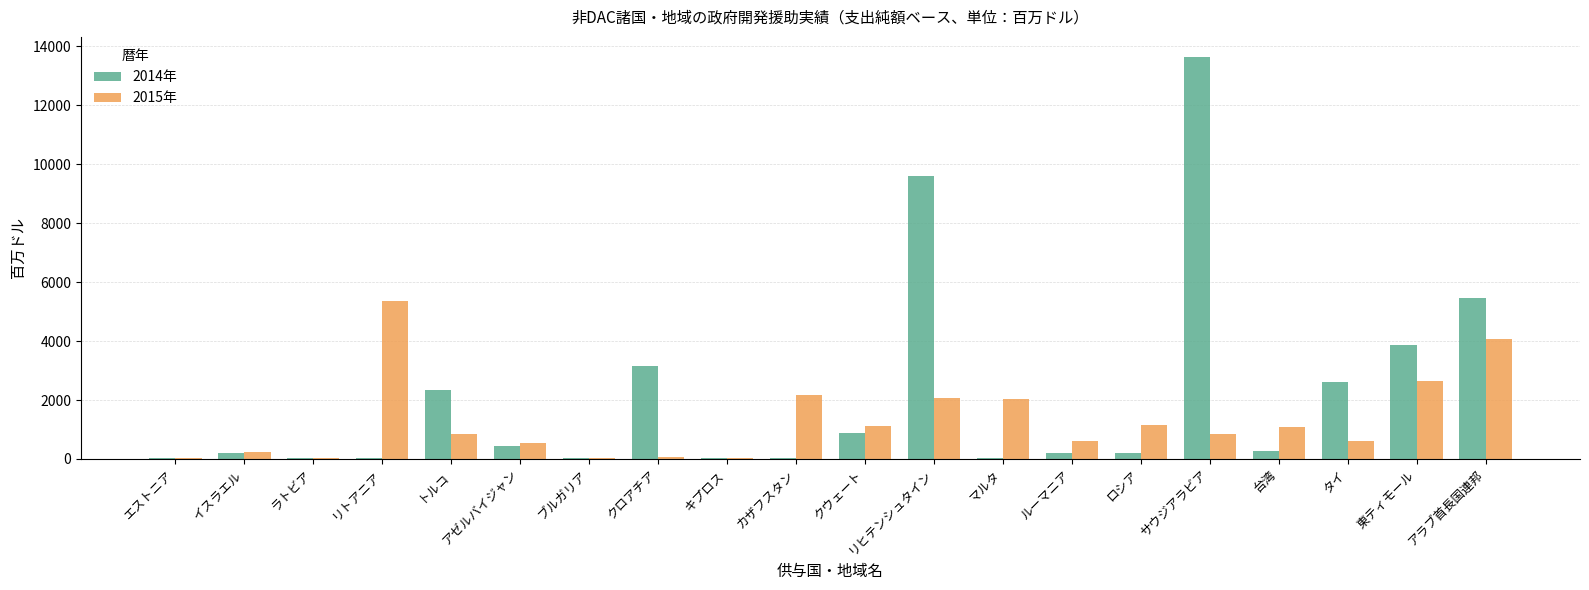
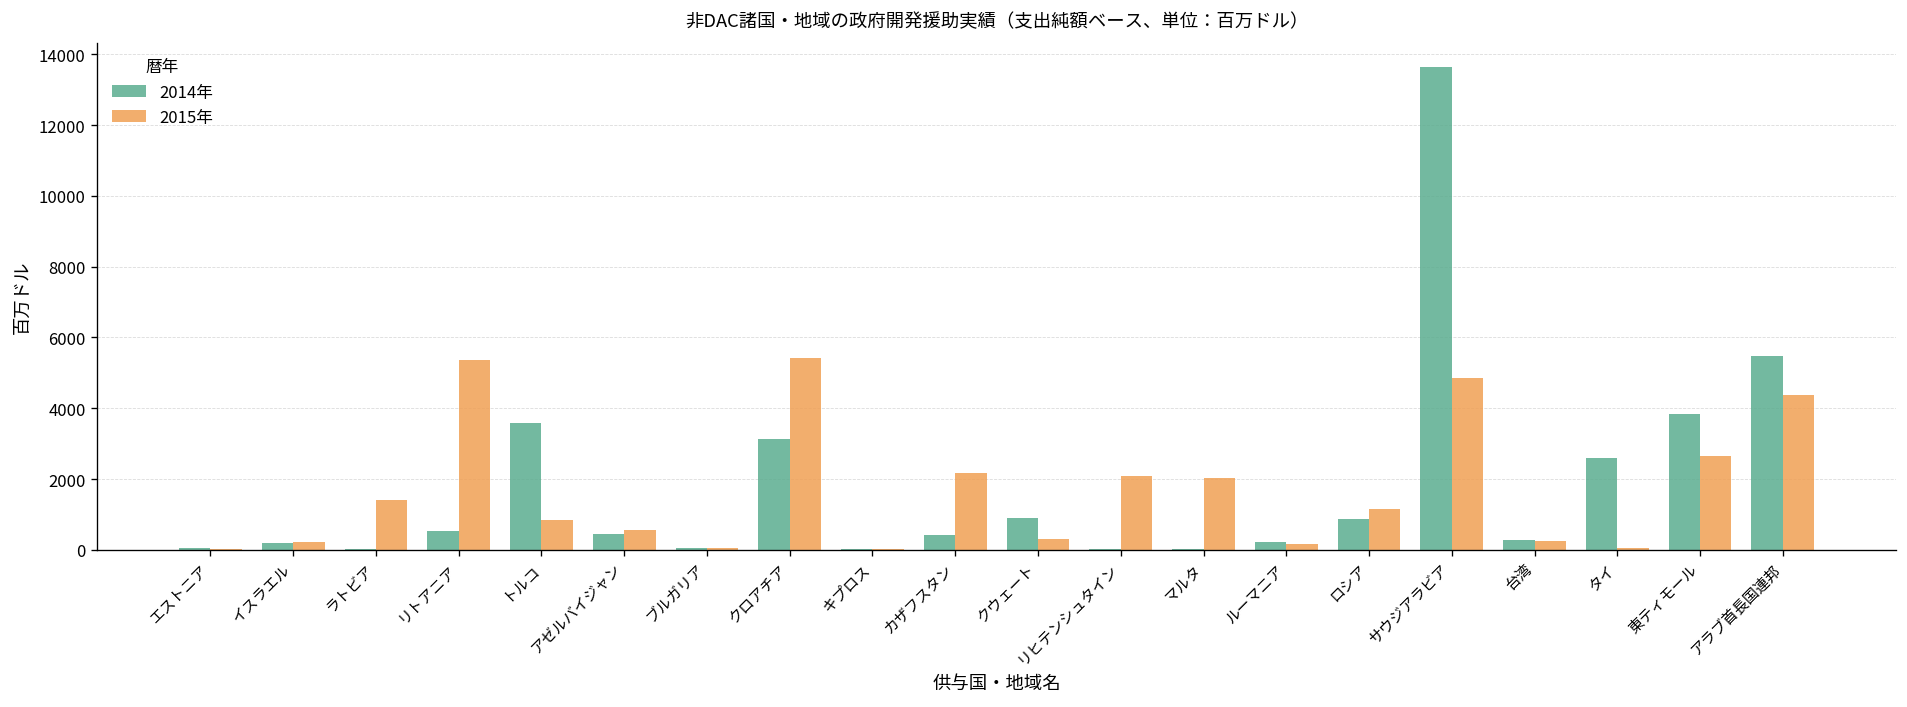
  {
    "2014年": {
      "イスラエル": 200,
-     "リトアニア": 0,
-     "トルコ": 2300,
+     "リトアニア": 500,
+     "トルコ": 3600,
      "アゼルバイジャン": 400,
      "クロアチア": 3100,
-     "カザフスタン": 0,
+     "カザフスタン": 400,
      "クウェート": 900,
-     "リヒテンシュタイン": 9600,
+     "リヒテンシュタイン": 0,
      "ルーマニア": 200,
-     "ロシア": 200,
+     "ロシア": 900,
      "サウジアラビア": 13600,
      "台湾": 300,
      "タイ": 2600,
      "東ティモール": 3900,
      "アラブ首長国連邦": 5500
    },
    "2015年": {
      "イスラエル": 200,
-     "ラトビア": 0,
+     "ラトビア": 1400,
      "リトアニア": 5400,
      "トルコ": 800,
      "アゼルバイジャン": 600,
-     "クロアチア": 100,
+     "クロアチア": 5400,
      "カザフスタン": 2200,
-     "クウェート": 1100,
+     "クウェート": 300,
      "リヒテンシュタイン": 2100,
      "マルタ": 2000,
-     "ルーマニア": 600,
+     "ルーマニア": 200,
      "ロシア": 1200,
-     "サウジアラビア": 900,
-     "台湾": 1100,
-     "タイ": 600,
+     "サウジアラビア": 4800,
+     "台湾": 300,
+     "タイ": 100,
      "東ティモール": 2700,
-     "アラブ首長国連邦": 4100
+     "アラブ首長国連邦": 4400
    }
  }
